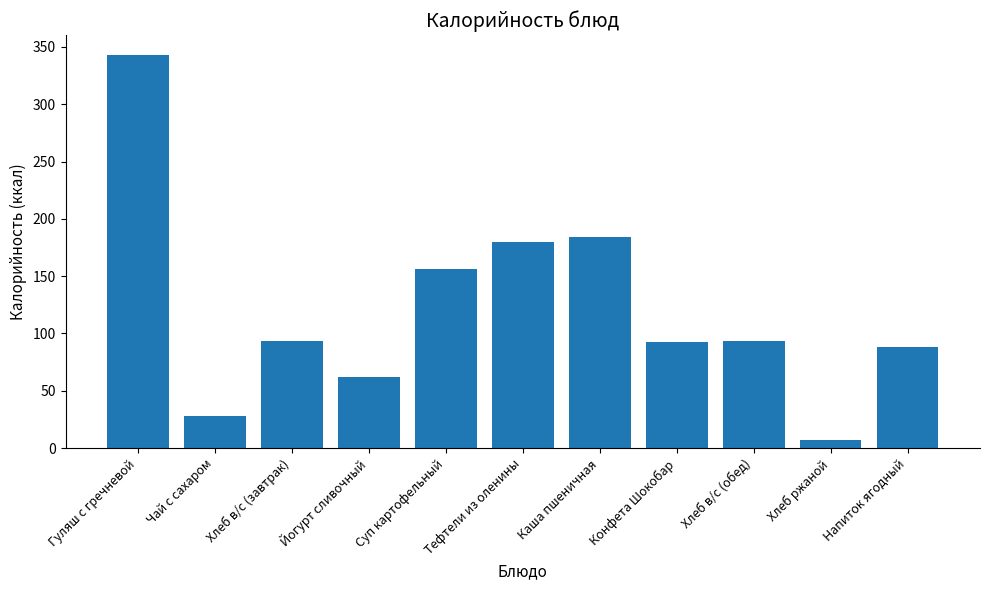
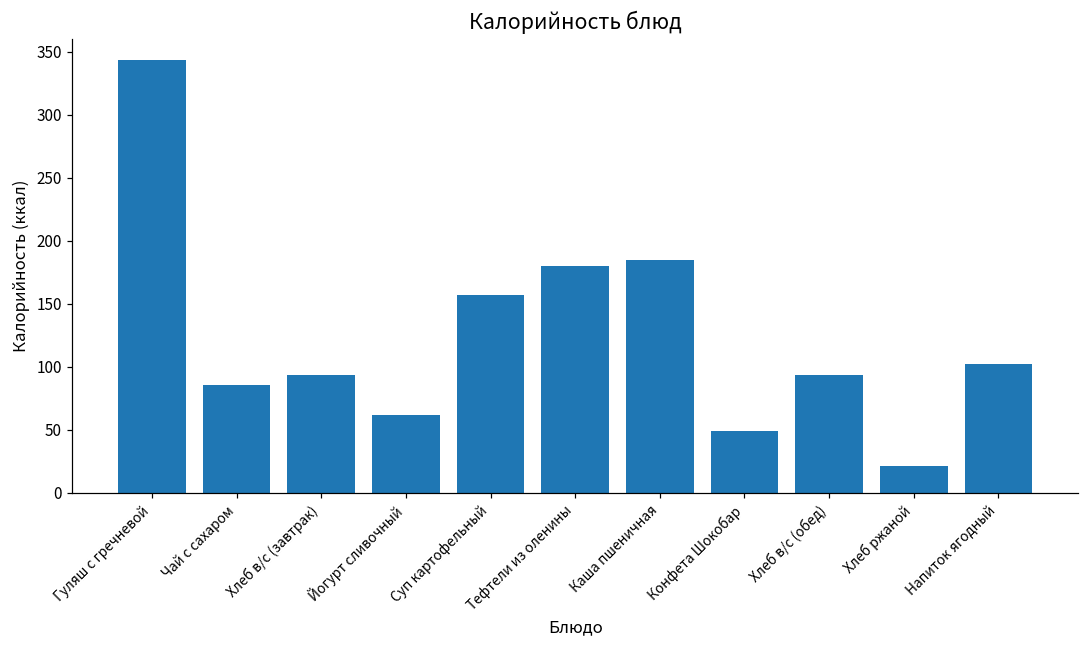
  {
    "Гуляш с гречневой": 343,
-   "Чай с сахаром": 28,
+   "Чай с сахаром": 86,
    "Хлеб в/с (завтрак)": 93,
    "Йогурт сливочный": 62,
    "Суп картофельный": 157,
    "Тефтели из оленины": 180,
    "Каша пшеничная": 185,
-   "Конфета Шокобар": 93,
+   "Конфета Шокобар": 49,
    "Хлеб в/с (обед)": 93,
-   "Хлеб ржаной": 7,
-   "Напиток ягодный": 88
+   "Хлеб ржаной": 22,
+   "Напиток ягодный": 102
  }
